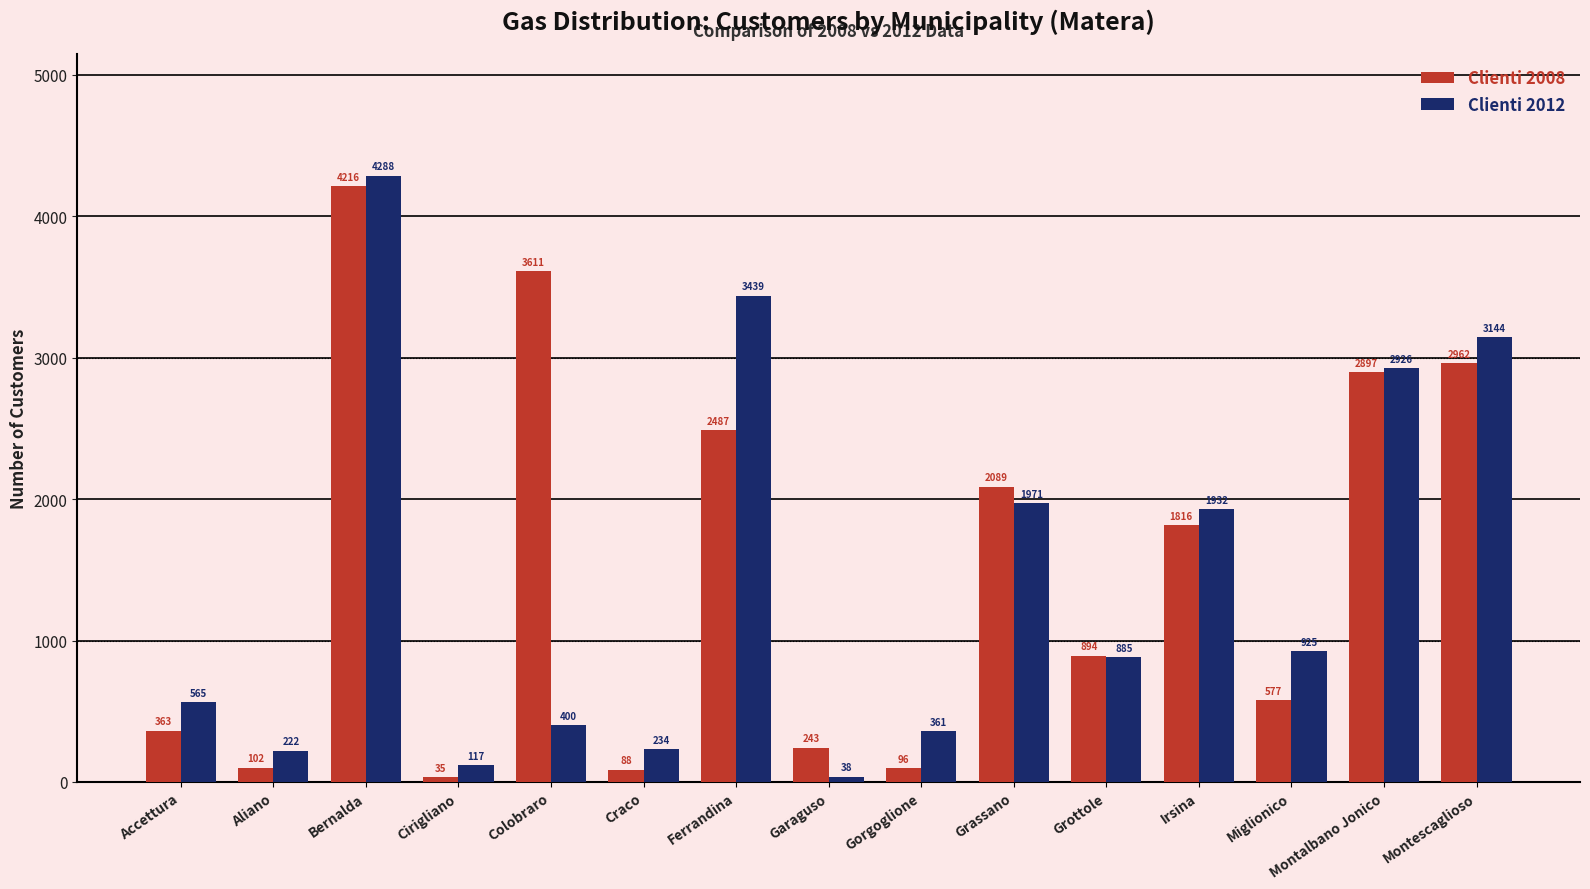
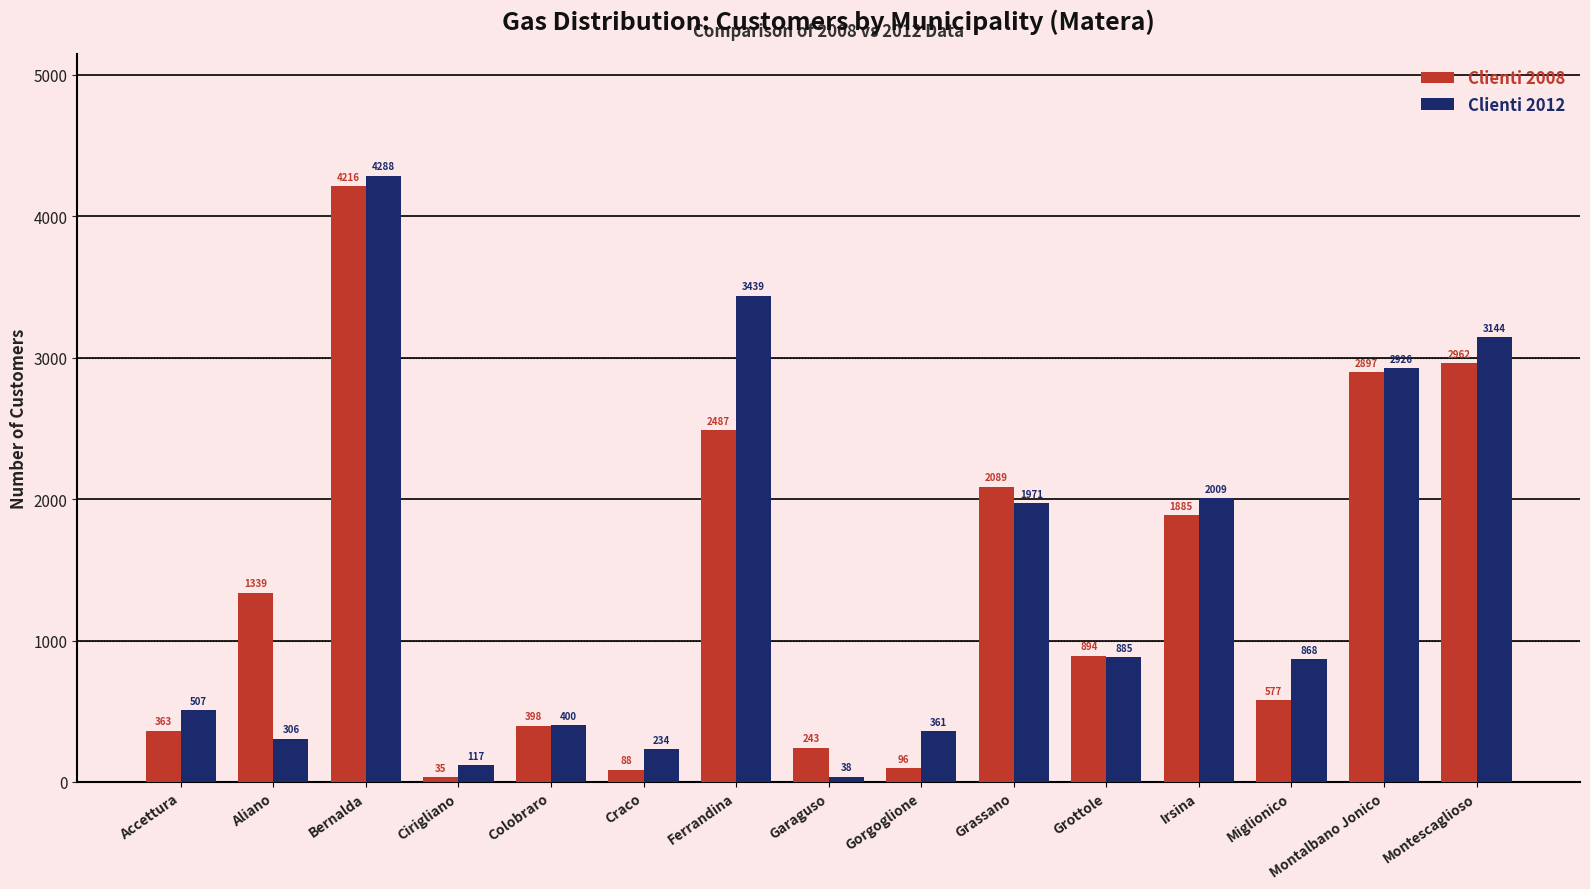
  {
    "Clienti 2008": {
      "Accettura": 363,
-     "Aliano": 102,
+     "Aliano": 1339,
      "Bernalda": 4216,
      "Cirigliano": 35,
-     "Colobraro": 3611,
+     "Colobraro": 398,
      "Craco": 88,
      "Ferrandina": 2487,
      "Garaguso": 243,
      "Gorgoglione": 96,
      "Grassano": 2089,
      "Grottole": 894,
-     "Irsina": 1816,
+     "Irsina": 1885,
      "Miglionico": 577,
      "Montalbano Jonico": 2897,
      "Montescaglioso": 2962
    },
    "Clienti 2012": {
-     "Accettura": 565,
-     "Aliano": 222,
+     "Accettura": 507,
+     "Aliano": 306,
      "Bernalda": 4288,
      "Cirigliano": 117,
      "Colobraro": 400,
      "Craco": 234,
      "Ferrandina": 3439,
      "Garaguso": 38,
      "Gorgoglione": 361,
      "Grassano": 1971,
      "Grottole": 885,
-     "Irsina": 1932,
-     "Miglionico": 925,
+     "Irsina": 2009,
+     "Miglionico": 868,
      "Montalbano Jonico": 2926,
      "Montescaglioso": 3144
    }
  }
